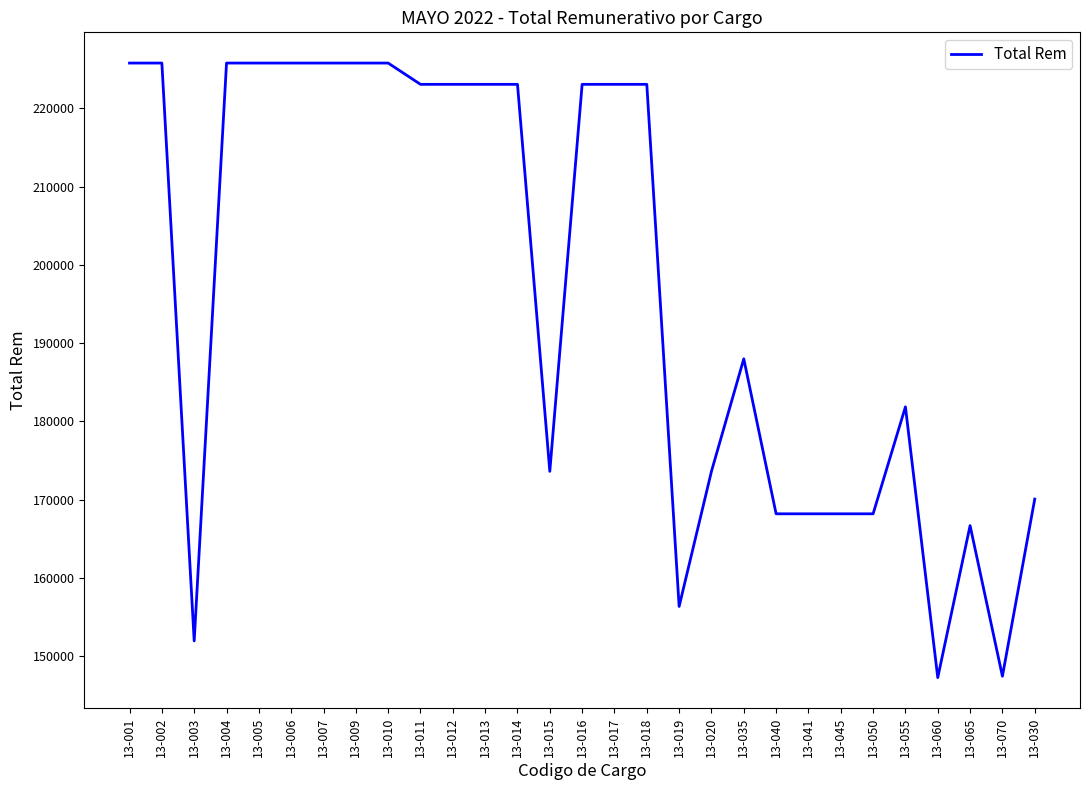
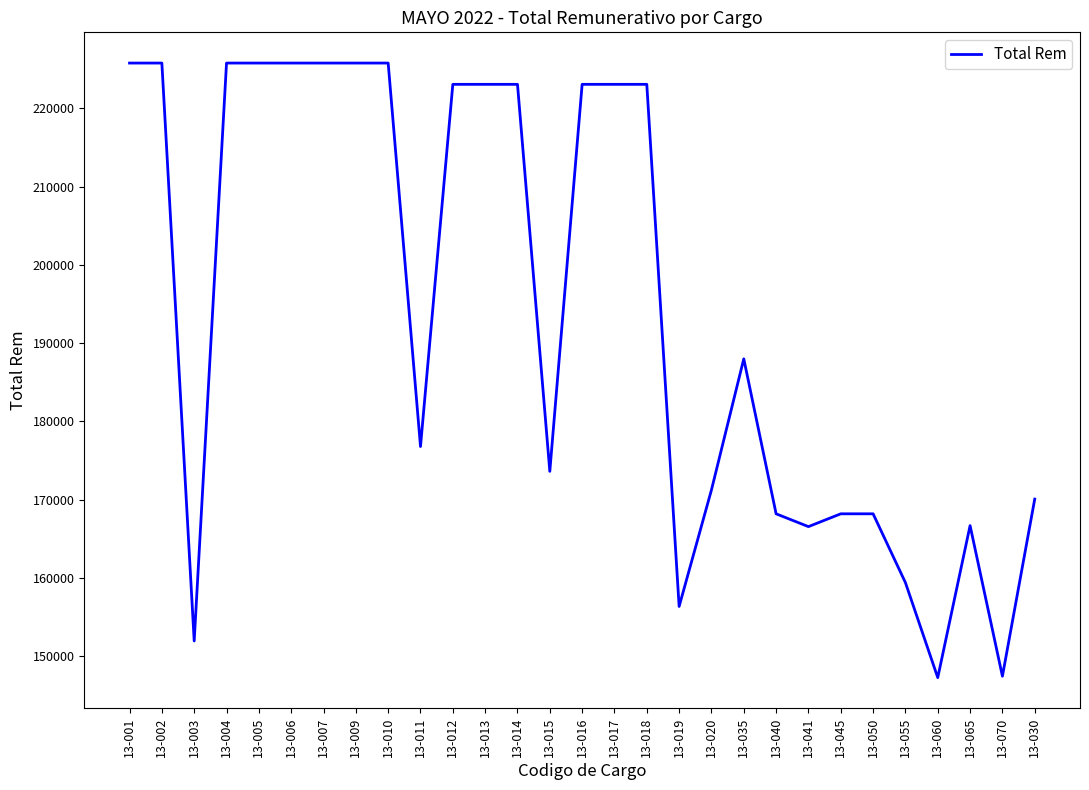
  {
    "13-001": 226000,
    "13-002": 226000,
    "13-003": 152000,
    "13-004": 226000,
    "13-005": 226000,
    "13-006": 226000,
    "13-007": 226000,
    "13-009": 226000,
    "13-010": 226000,
-   "13-011": 223000,
+   "13-011": 177000,
    "13-012": 223000,
    "13-013": 223000,
    "13-014": 223000,
    "13-015": 174000,
    "13-016": 223000,
    "13-017": 223000,
    "13-018": 223000,
    "13-019": 156000,
-   "13-020": 174000,
+   "13-020": 171000,
    "13-035": 188000,
    "13-040": 168000,
-   "13-041": 168000,
+   "13-041": 167000,
    "13-045": 168000,
    "13-050": 168000,
-   "13-055": 182000,
+   "13-055": 159000,
    "13-060": 147000,
    "13-065": 167000,
    "13-070": 147000,
    "13-030": 170000
  }
